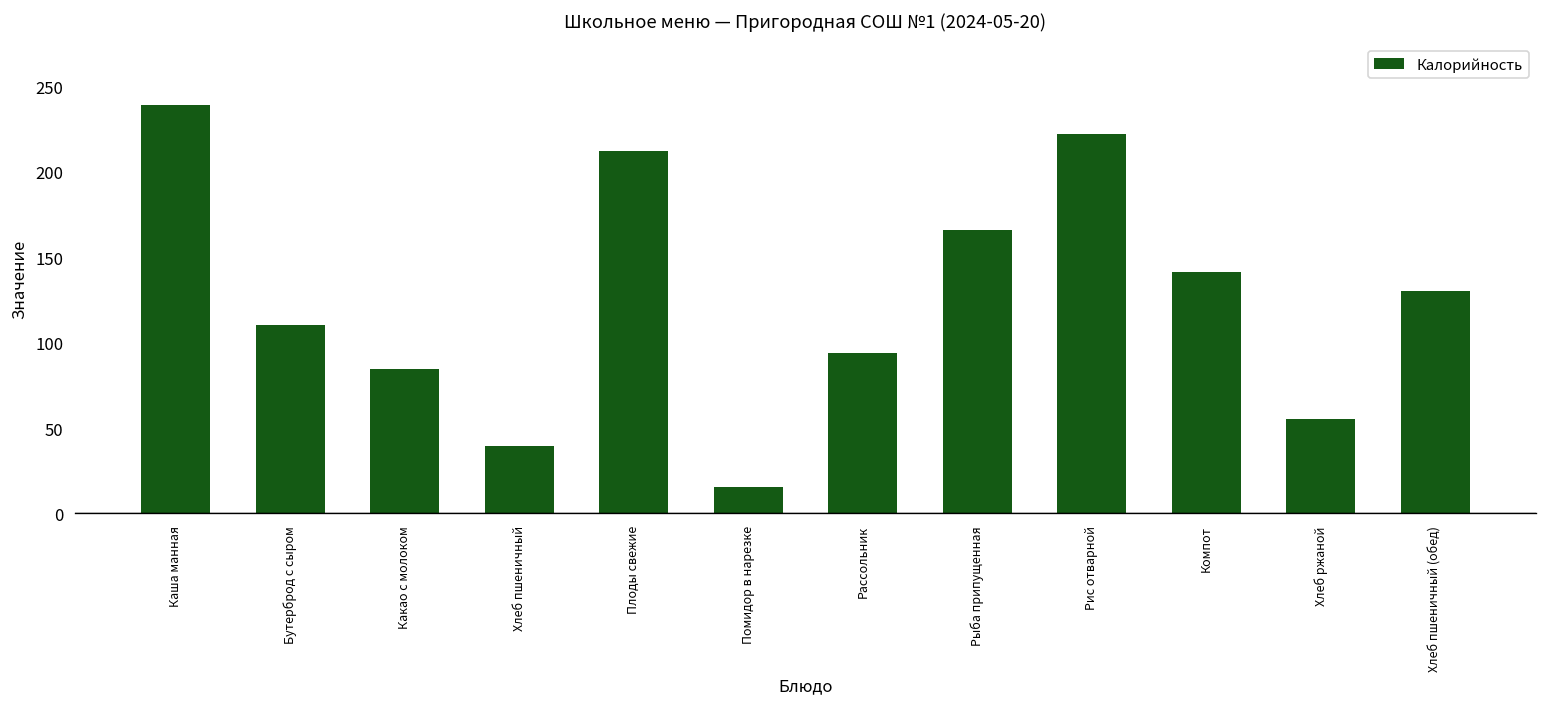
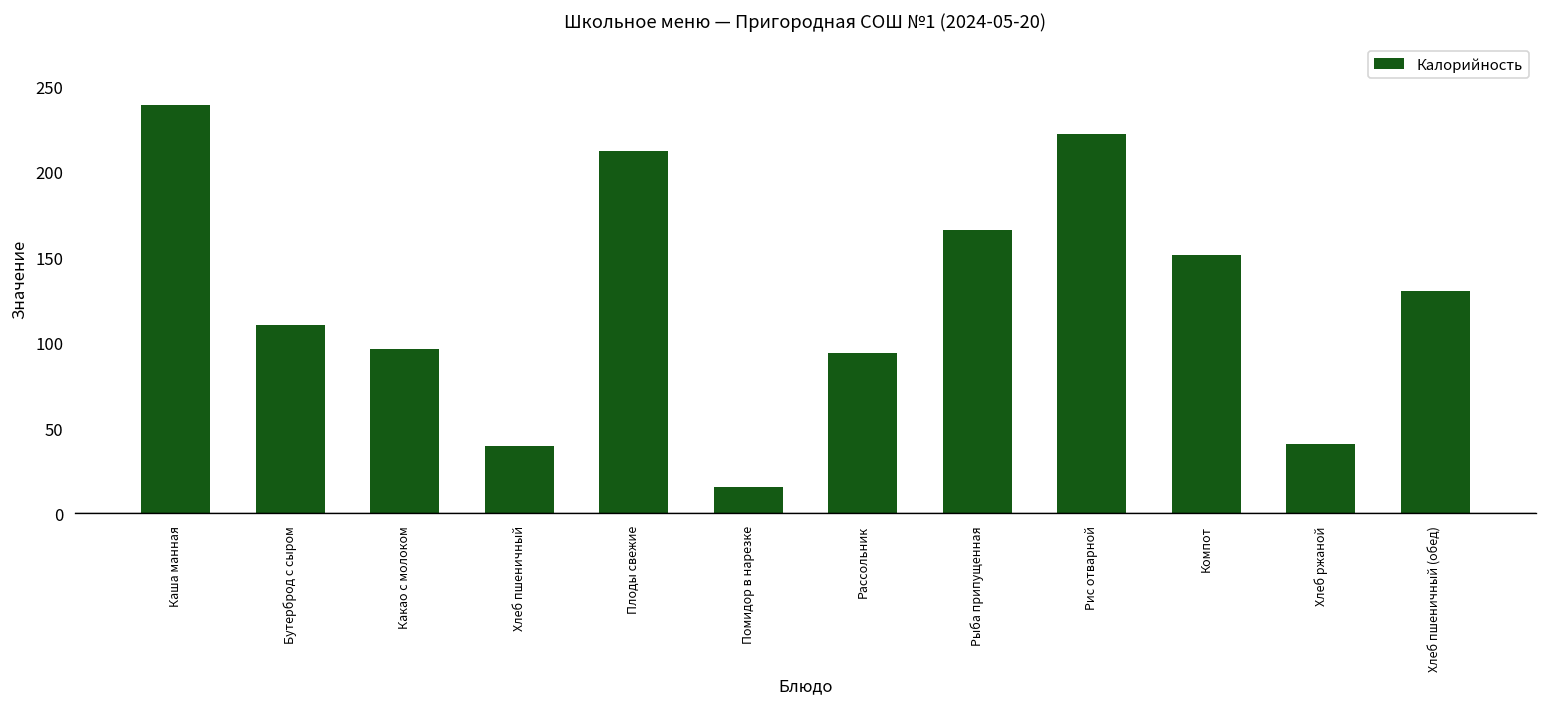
  {
    "Каша манная": 239,
    "Бутерброд с сыром": 110,
-   "Какао с молоком": 85,
+   "Какао с молоком": 96,
    "Хлеб пшеничный": 40,
    "Плоды свежие": 212,
    "Помидор в нарезке": 16,
    "Рассольник": 94,
    "Рыба припущенная": 166,
    "Рис отварной": 222,
-   "Компот": 141,
-   "Хлеб ржаной": 55,
+   "Компот": 151,
+   "Хлеб ржаной": 41,
    "Хлеб пшеничный (обед)": 130
  }
